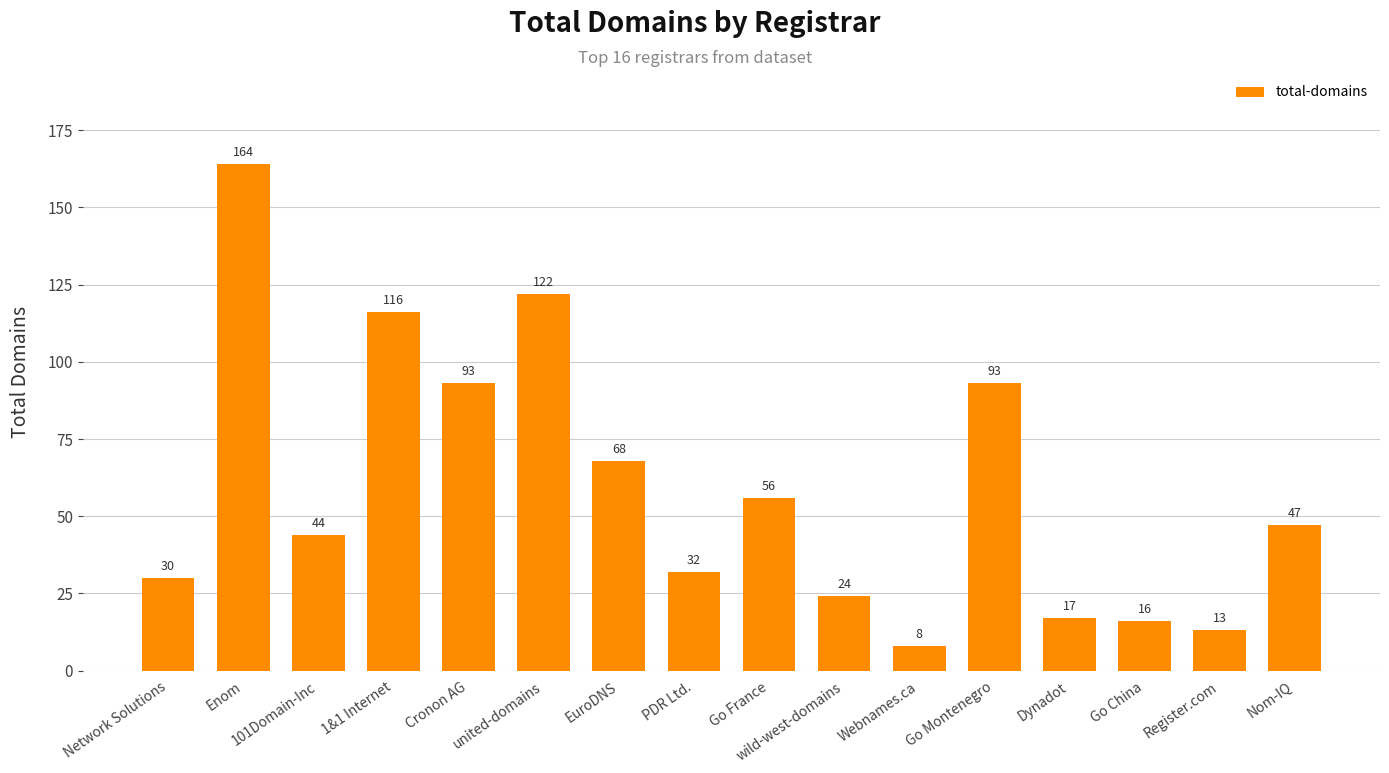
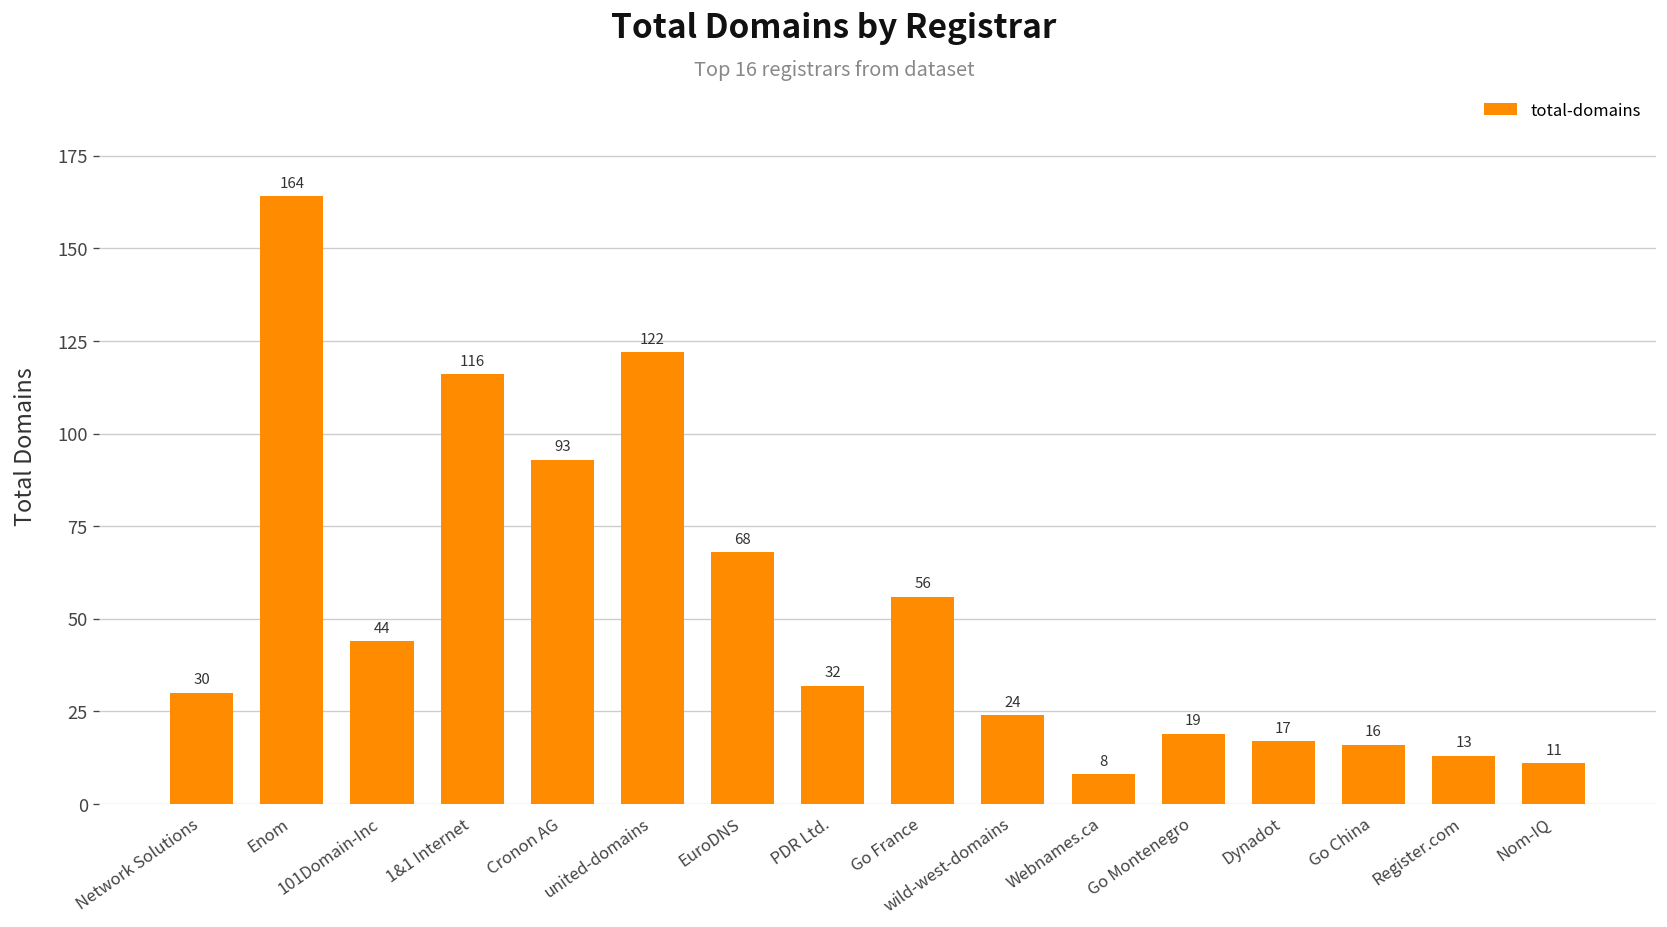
  {
    "Network Solutions": 30,
    "Enom": 164,
    "101Domain-Inc": 44,
    "1&1 Internet": 116,
    "Cronon AG": 93,
    "united-domains": 122,
    "EuroDNS": 68,
    "PDR Ltd.": 32,
    "Go France": 56,
    "wild-west-domains": 24,
    "Webnames.ca": 8,
-   "Go Montenegro": 93,
+   "Go Montenegro": 19,
    "Dynadot": 17,
    "Go China": 16,
    "Register.com": 13,
-   "Nom-IQ": 47
+   "Nom-IQ": 11
  }
